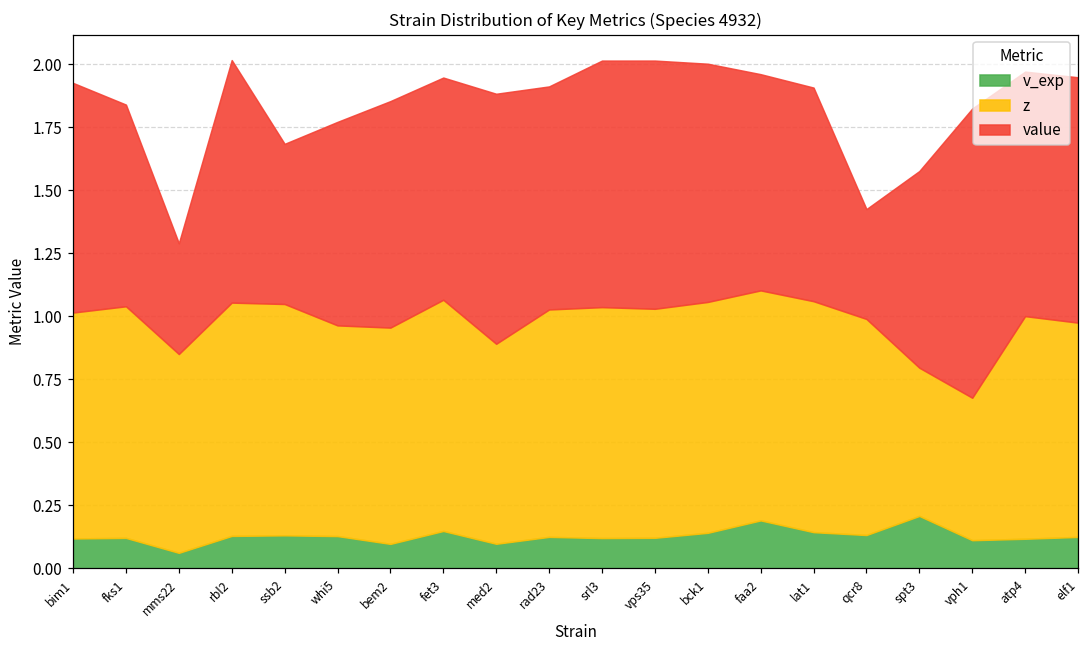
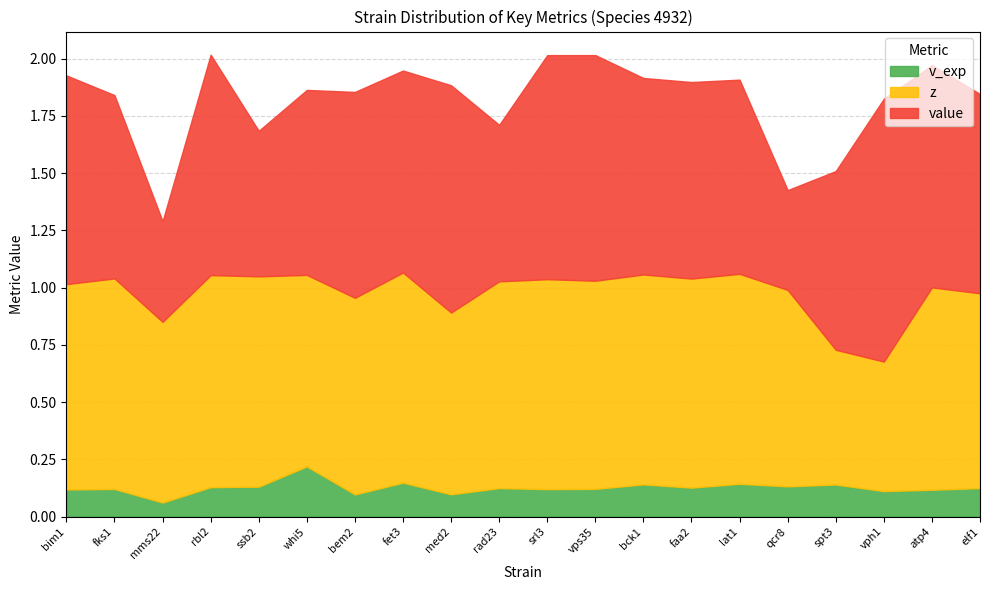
  {
    "v_exp": {
      "bim1": 0.12,
      "fks1": 0.12,
      "mms22": 0.06,
      "rbl2": 0.13,
      "ssb2": 0.13,
-     "whi5": 0.13,
+     "whi5": 0.22,
      "bem2": 0.10,
      "fet3": 0.15,
      "med2": 0.10,
      "rad23": 0.12,
      "srl3": 0.12,
      "vps35": 0.12,
      "bck1": 0.14,
-     "faa2": 0.19,
+     "faa2": 0.13,
      "lat1": 0.14,
      "qcr8": 0.13,
-     "spt3": 0.21,
+     "spt3": 0.14,
      "vph1": 0.11,
      "atp4": 0.12,
      "elf1": 0.12
    },
    "z": {
      "bim1": 0.90,
      "fks1": 0.92,
      "mms22": 0.79,
      "rbl2": 0.93,
      "ssb2": 0.92,
      "whi5": 0.84,
      "bem2": 0.86,
      "fet3": 0.92,
      "med2": 0.79,
      "rad23": 0.90,
      "srl3": 0.92,
      "vps35": 0.91,
      "bck1": 0.92,
      "faa2": 0.91,
      "lat1": 0.92,
      "qcr8": 0.86,
      "spt3": 0.59,
      "vph1": 0.57,
      "atp4": 0.88,
      "elf1": 0.85
    },
    "value": {
      "bim1": 0.91,
      "fks1": 0.80,
      "mms22": 0.44,
      "rbl2": 0.96,
      "ssb2": 0.64,
      "whi5": 0.81,
      "bem2": 0.90,
      "fet3": 0.88,
      "med2": 0.99,
-     "rad23": 0.89,
+     "rad23": 0.68,
      "srl3": 0.98,
      "vps35": 0.99,
-     "bck1": 0.95,
+     "bck1": 0.86,
      "faa2": 0.86,
      "lat1": 0.85,
      "qcr8": 0.44,
      "spt3": 0.78,
      "vph1": 1.15,
-     "elf1": 0.97
+     "elf1": 0.87
    }
  }
